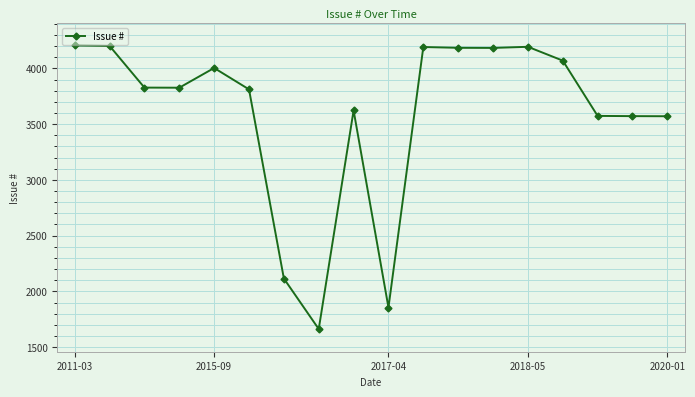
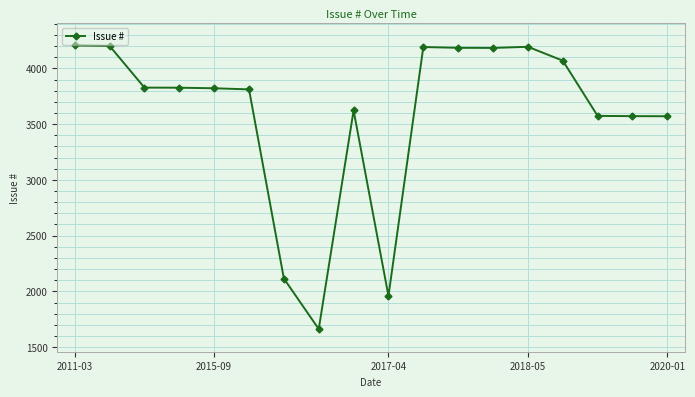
  {
-   "2015-09": 4000,
-   "2017-04": 1860,
+   "2015-09": 3820,
+   "2017-04": 1960,
    "2018-05": 4190,
    "2020-01": 3570
  }
